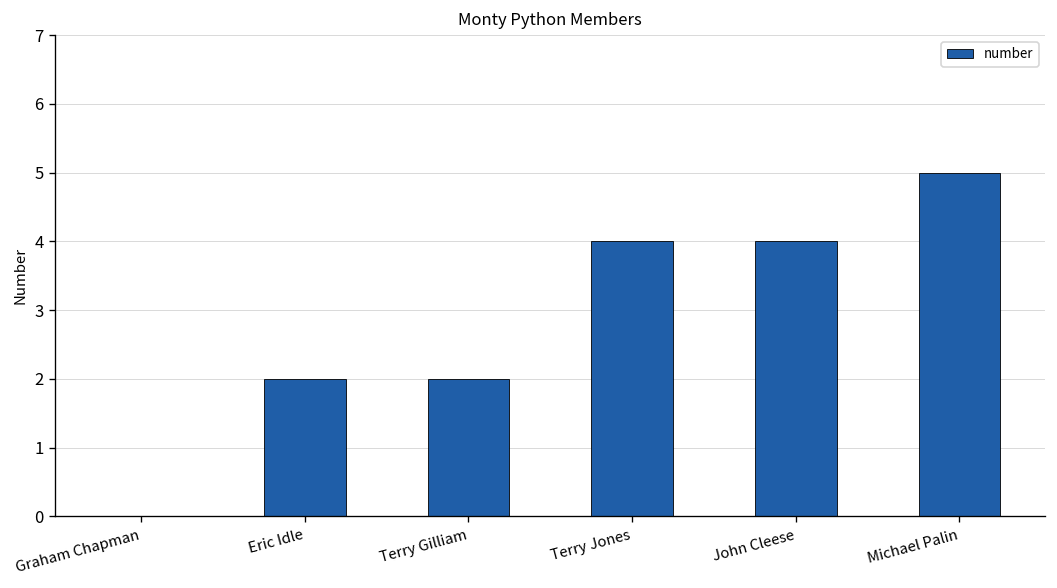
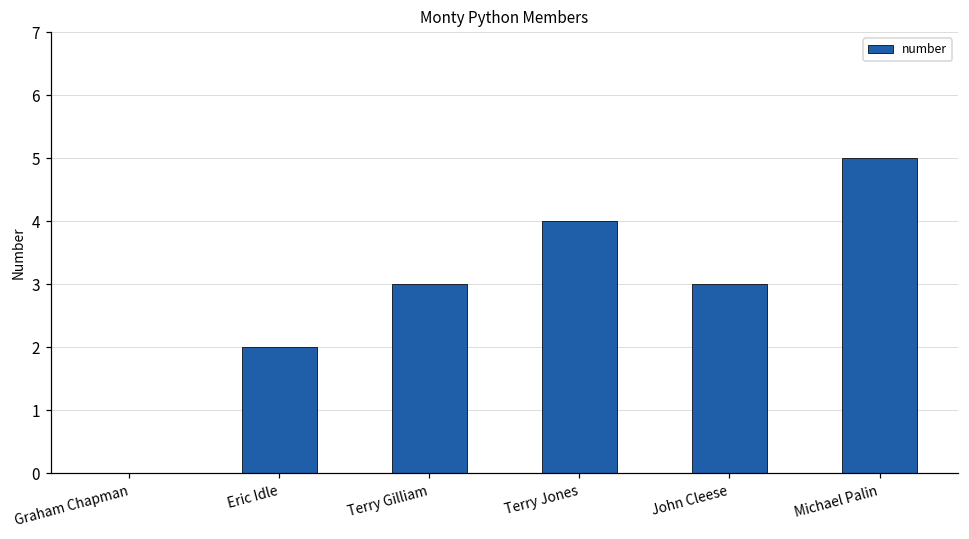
  {
    "Graham Chapman": 0,
    "Eric Idle": 2,
-   "Terry Gilliam": 2,
+   "Terry Gilliam": 3,
    "Terry Jones": 4,
-   "John Cleese": 4,
+   "John Cleese": 3,
    "Michael Palin": 5
  }
